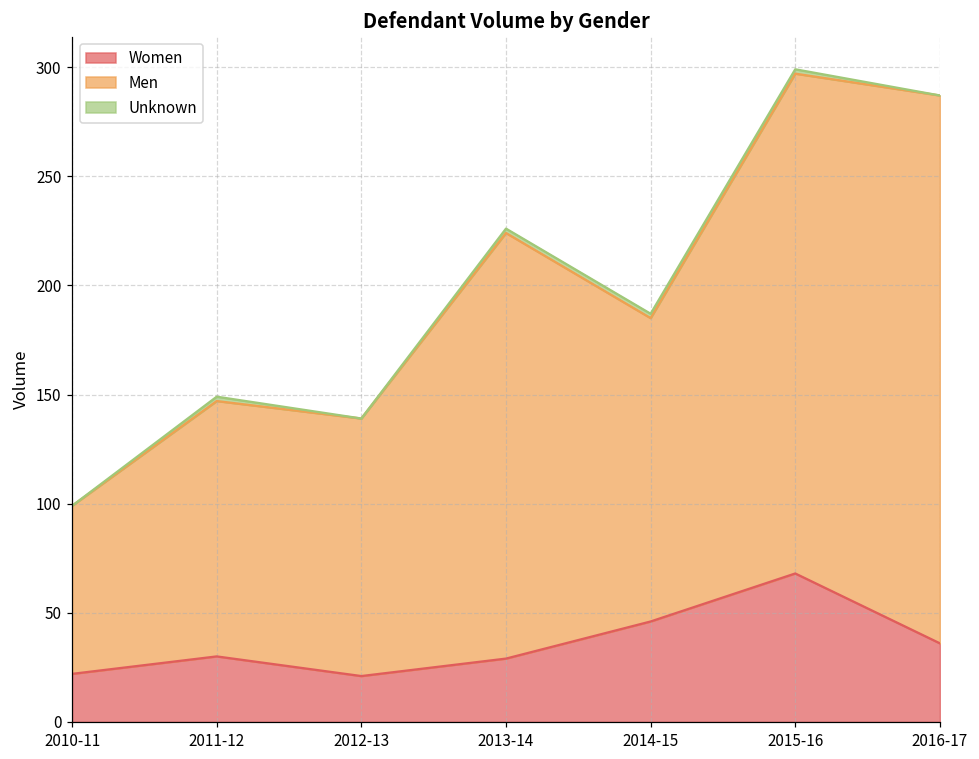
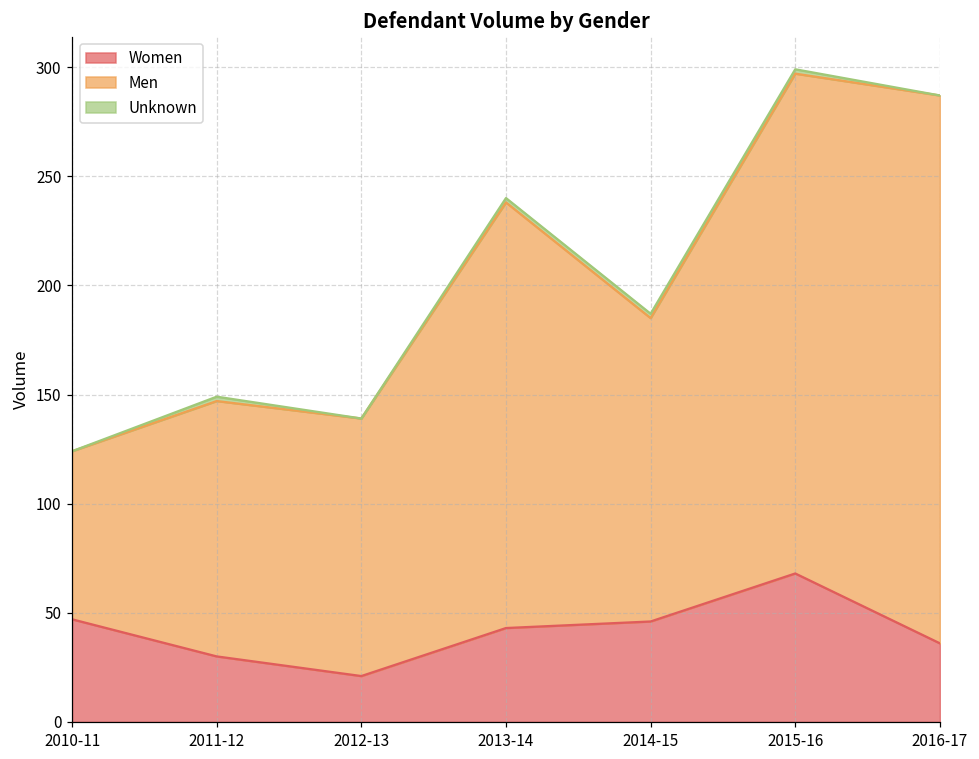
  {
    "Women": {
-     "2010-11": 22,
+     "2010-11": 47,
      "2011-12": 30,
      "2012-13": 21,
-     "2013-14": 29,
+     "2013-14": 43,
      "2014-15": 46,
      "2015-16": 68,
      "2016-17": 36
    },
    "Men": {
      "2011-12": 117,
      "2013-14": 195,
      "2014-15": 139,
      "2015-16": 229
    },
    "Unknown": {
      "2011-12": 2,
      "2013-14": 2,
      "2014-15": 2,
      "2015-16": 2
    }
  }
